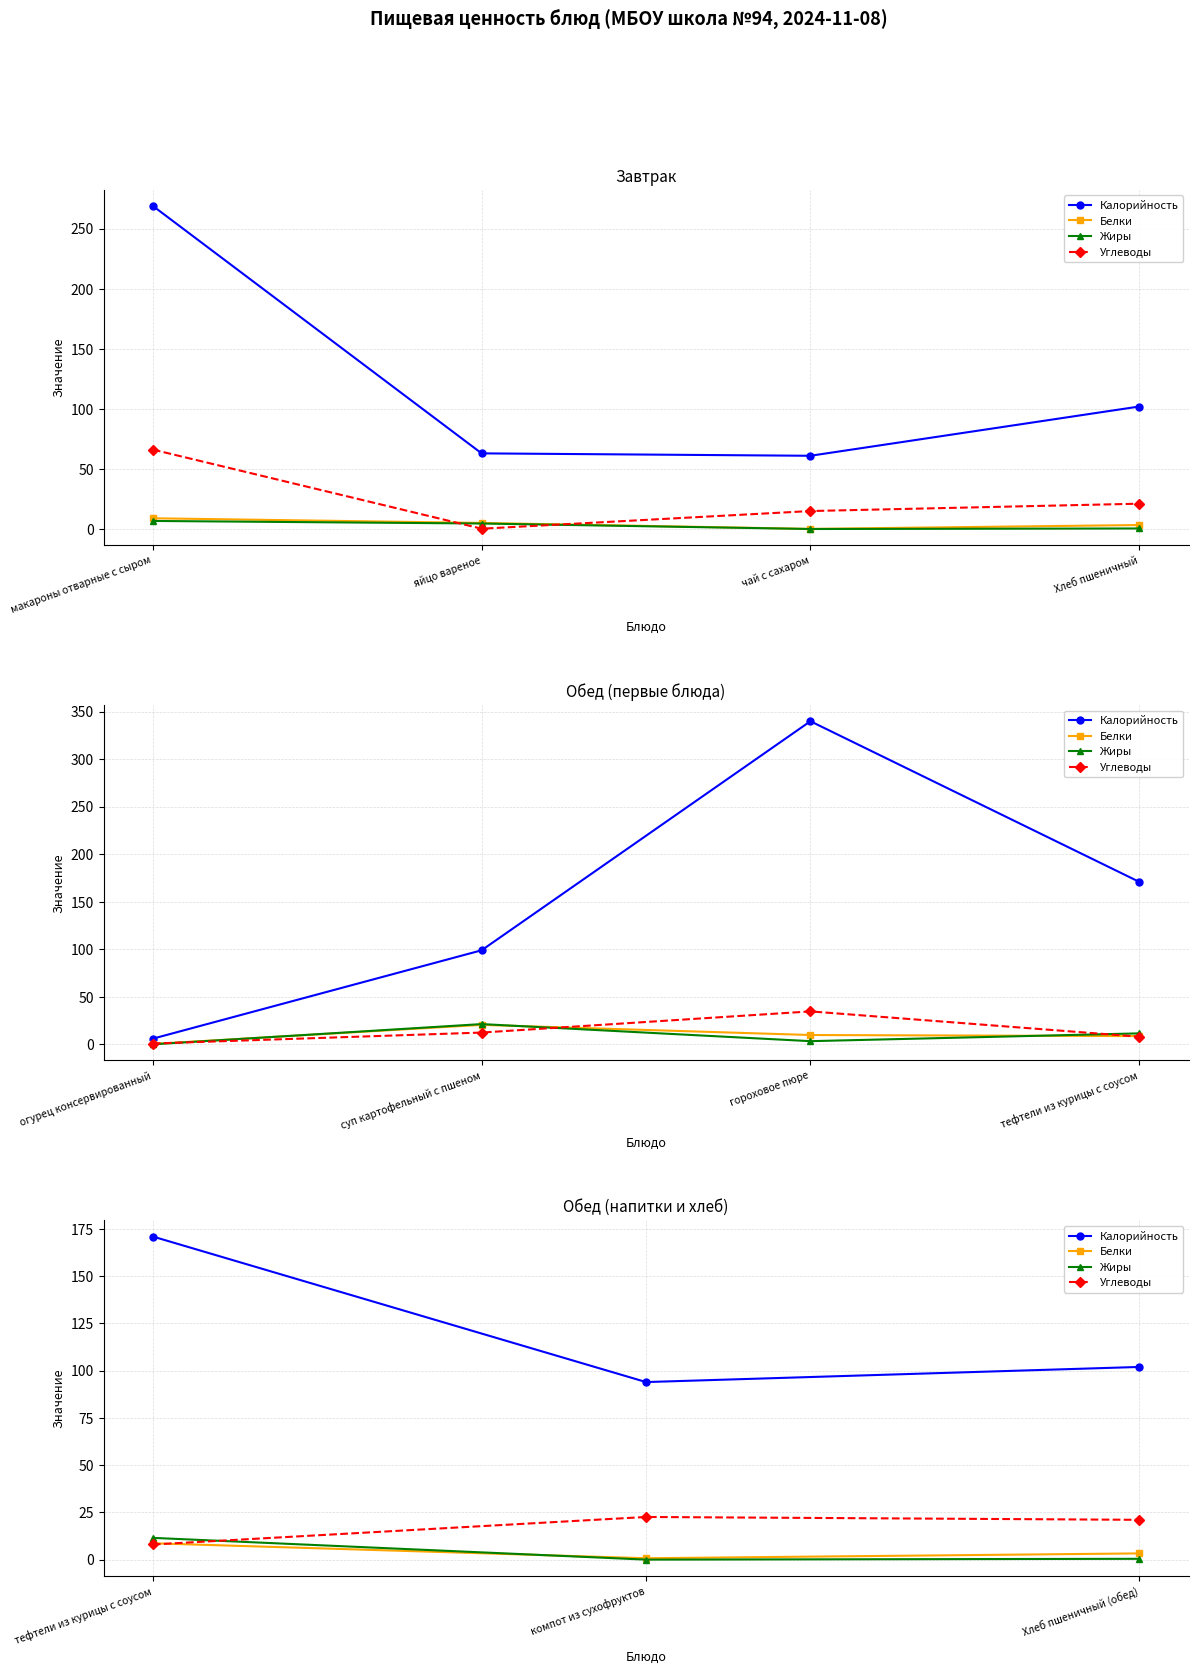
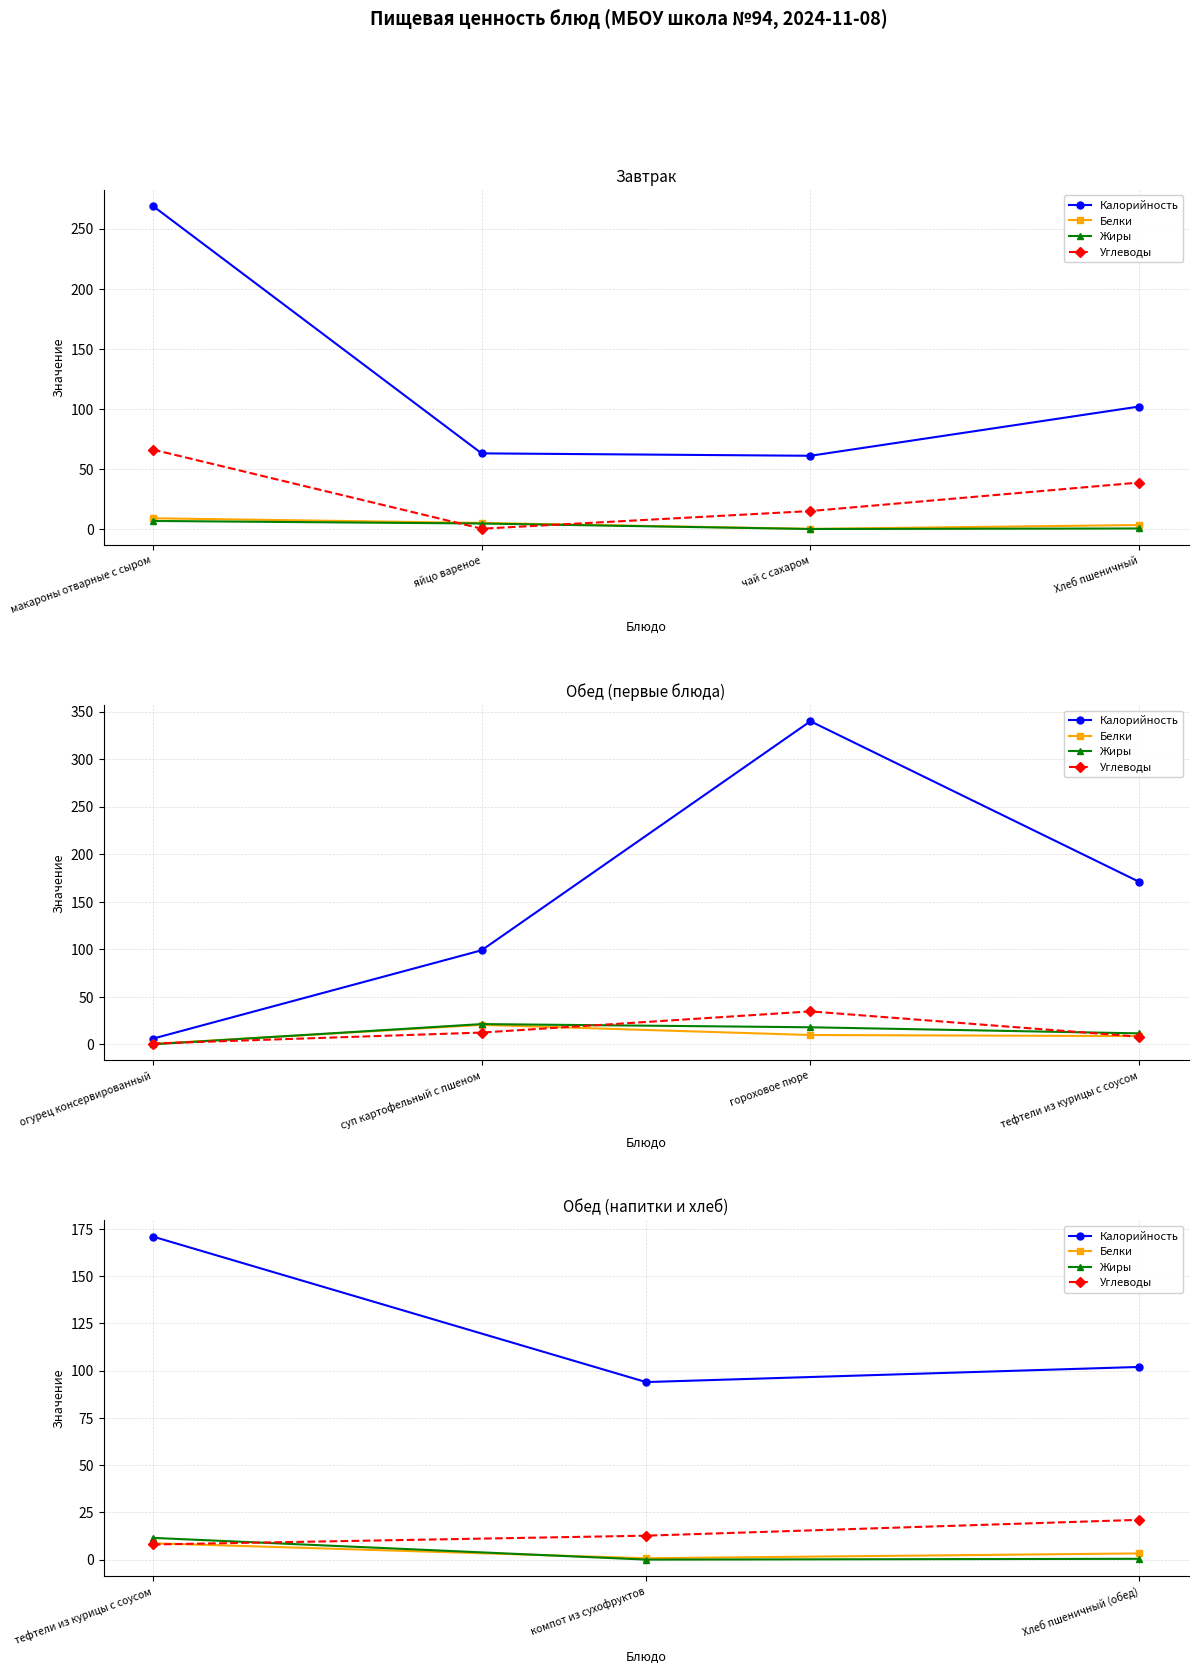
  {
    "Завтрак": {
      "Калорийность": {
        "макароны отварные с сыром": 269,
        "яйцо вареное": 63,
        "чай с сахаром": 61,
        "Хлеб пшеничный": 102
      },
      "Белки": {
        "макароны отварные с сыром": 9,
        "Хлеб пшеничный": 3
      },
      "Жиры": {
        "макароны отварные с сыром": 7,
        "Хлеб пшеничный": 0
      },
      "Углеводы": {
        "макароны отварные с сыром": 66,
        "яйцо вареное": 0,
        "чай с сахаром": 15,
-       "Хлеб пшеничный": 21
+       "Хлеб пшеничный": 39
      }
    },
    "Обед (первые блюда)": {
      "Калорийность": {
        "огурец консервированный": 10,
        "суп картофельный с пшеном": 100,
        "гороховое пюре": 340,
        "тефтели из курицы с соусом": 170
      },
      "Белки": {
        "гороховое пюре": 10
      },
      "Жиры": {
-       "гороховое пюре": 0,
+       "гороховое пюре": 20,
        "тефтели из курицы с соусом": 10
      },
      "Углеводы": {
        "суп картофельный с пшеном": 10,
        "гороховое пюре": 30
      }
    },
    "Обед (напитки и хлеб)": {
      "Калорийность": {
        "тефтели из курицы с соусом": 171,
        "компот из сухофруктов": 94,
        "Хлеб пшеничный (обед)": 102
      },
      "Белки": {
        "Хлеб пшеничный (обед)": 3
      },
      "Жиры": {
        "тефтели из курицы с соусом": 12,
        "Хлеб пшеничный (обед)": 0
      },
      "Углеводы": {
-       "компот из сухофруктов": 23,
+       "компот из сухофруктов": 13,
        "Хлеб пшеничный (обед)": 21
      }
    }
  }
